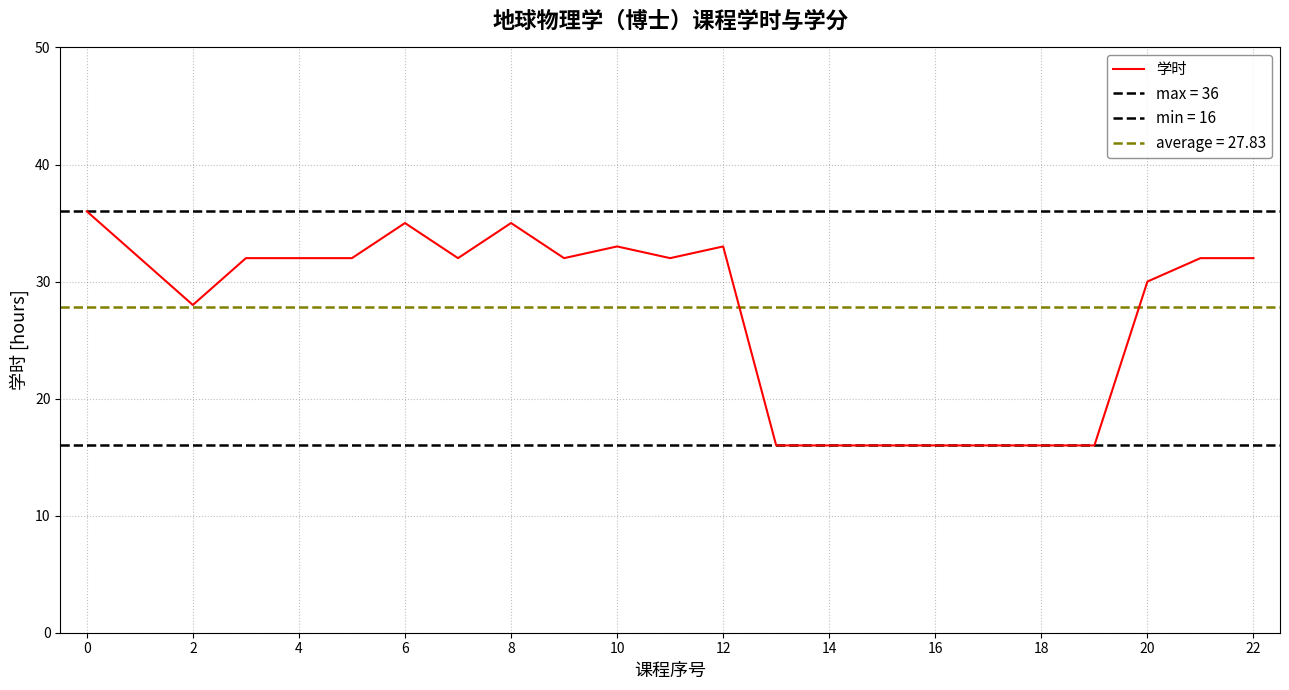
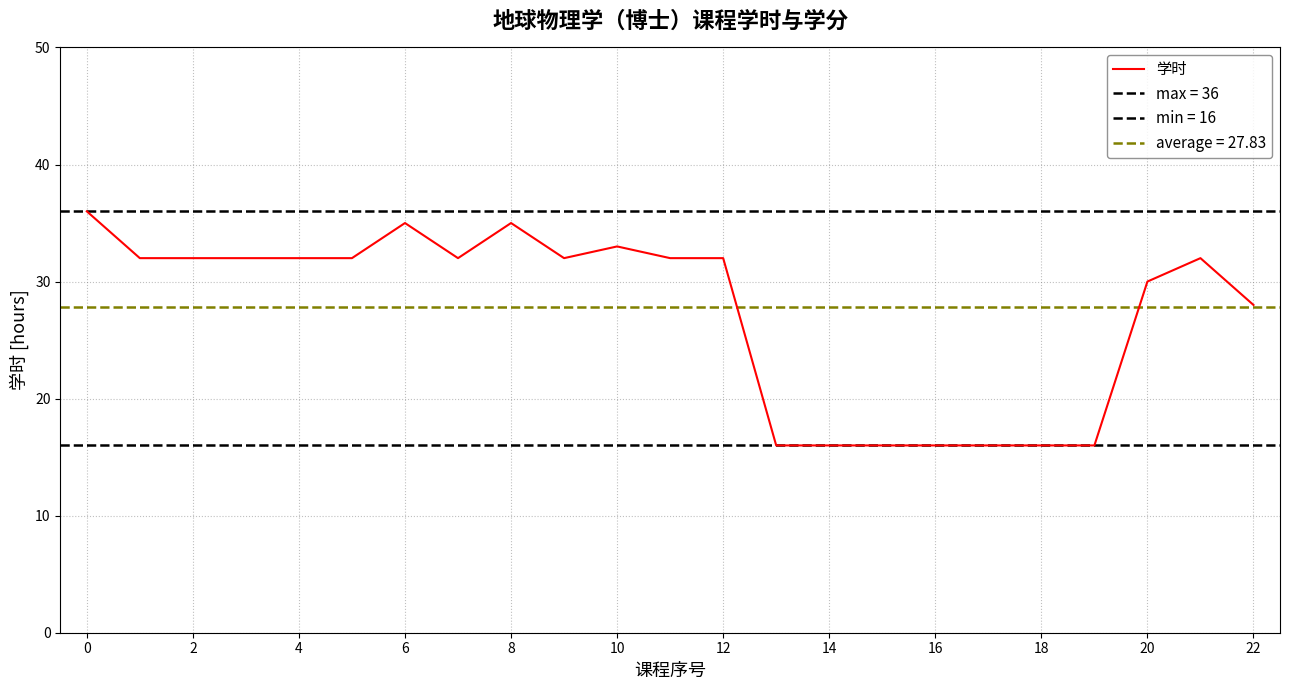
  {
    "0": 36,
-   "2": 28,
+   "2": 32,
    "4": 32,
    "6": 35,
    "8": 35,
    "10": 33,
-   "12": 33,
+   "12": 32,
    "14": 16,
    "16": 16,
    "18": 16,
    "20": 30,
-   "22": 32
+   "22": 28
  }
